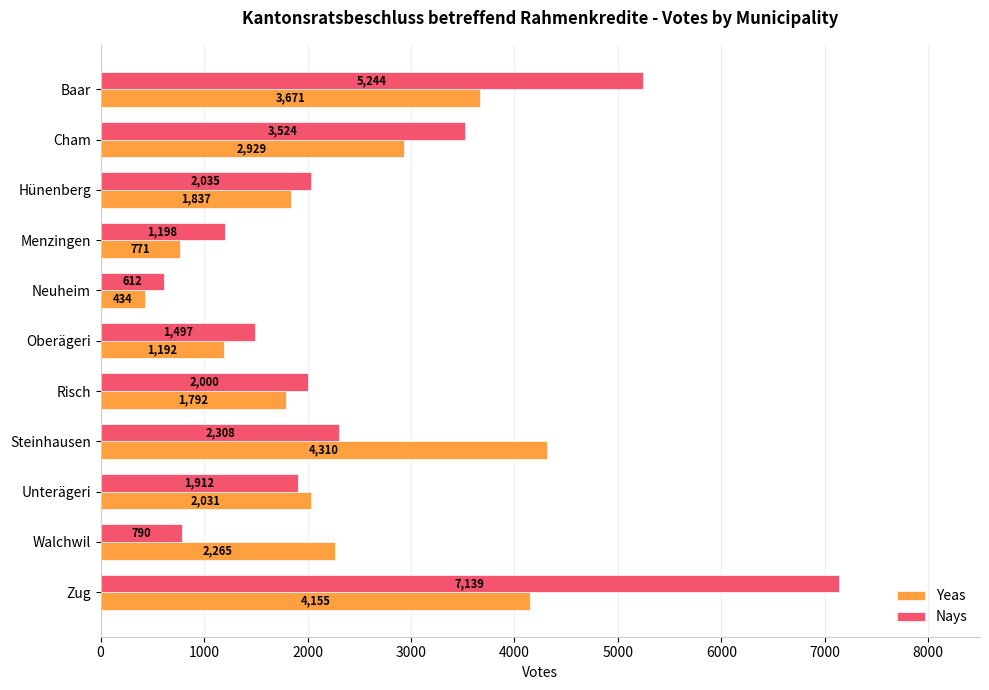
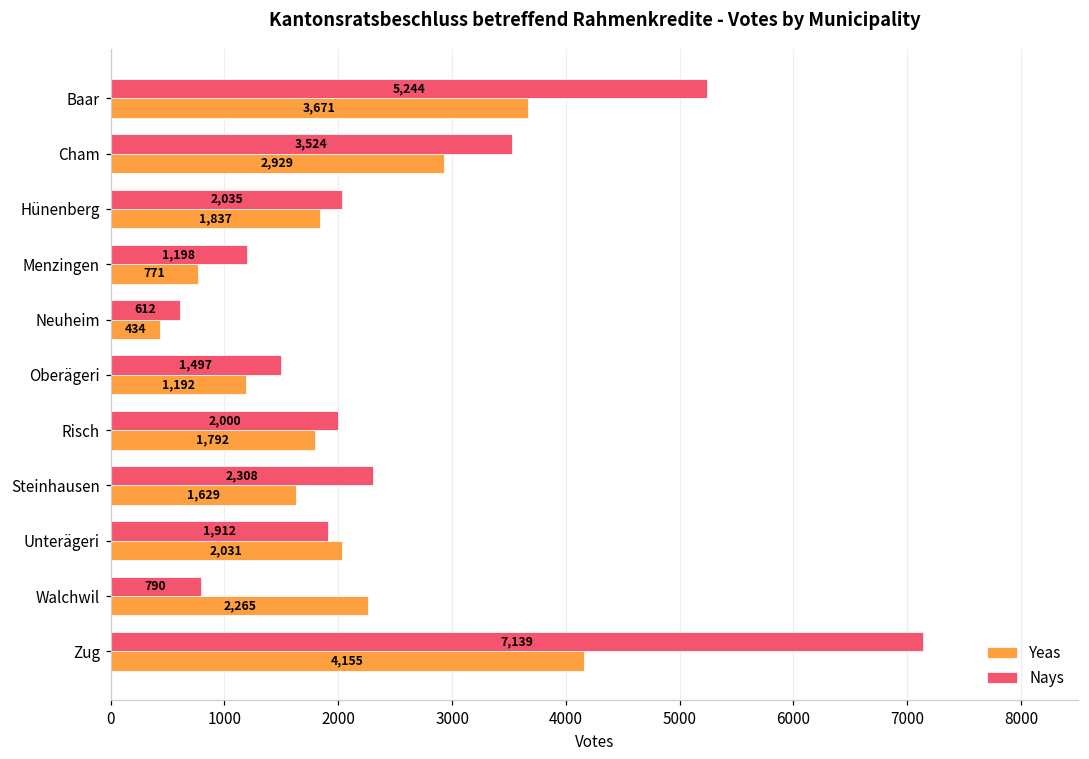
  {
    "Yeas": {
      "Baar": "3,671",
      "Cham": "2,929",
      "Hünenberg": "1,837",
      "Menzingen": "771",
      "Neuheim": "434",
      "Oberägeri": "1,192",
      "Risch": "1,792",
-     "Steinhausen": "4,310",
+     "Steinhausen": "1,629",
      "Unterägeri": "2,031",
      "Walchwil": "2,265",
      "Zug": "4,155"
    },
    "Nays": {
      "Baar": "5,244",
      "Cham": "3,524",
      "Hünenberg": "2,035",
      "Menzingen": "1,198",
      "Neuheim": "612",
      "Oberägeri": "1,497",
      "Risch": "2,000",
      "Steinhausen": "2,308",
      "Unterägeri": "1,912",
      "Walchwil": "790",
      "Zug": "7,139"
    }
  }
